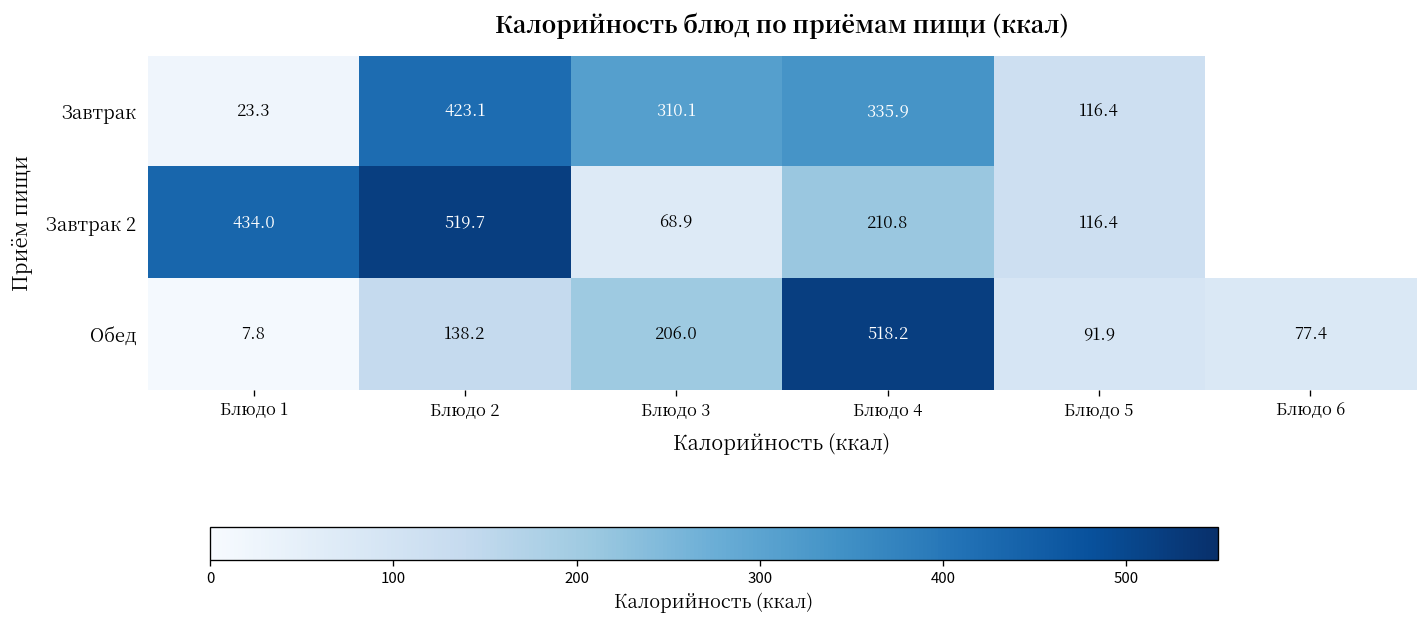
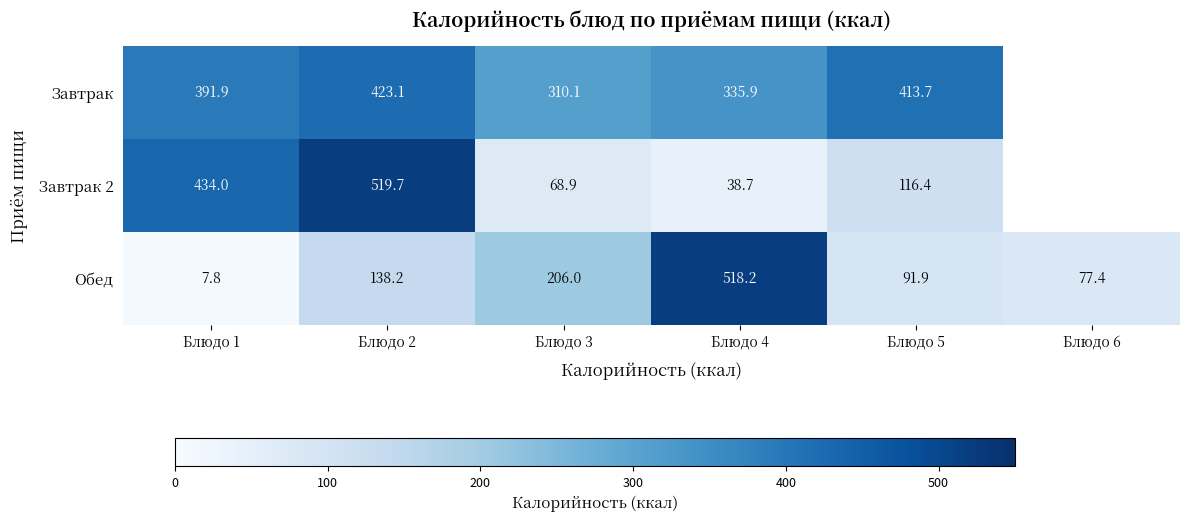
  {
    "Завтрак": {
-     "Блюдо 1": 23.3,
+     "Блюдо 1": 391.9,
      "Блюдо 2": 423.1,
      "Блюдо 3": 310.1,
      "Блюдо 4": 335.9,
-     "Блюдо 5": 116.4
+     "Блюдо 5": 413.7
    },
    "Завтрак 2": {
      "Блюдо 1": 434.0,
      "Блюдо 2": 519.7,
      "Блюдо 3": 68.9,
-     "Блюдо 4": 210.8,
+     "Блюдо 4": 38.7,
      "Блюдо 5": 116.4
    },
    "Обед": {
      "Блюдо 1": 7.8,
      "Блюдо 2": 138.2,
      "Блюдо 3": 206.0,
      "Блюдо 4": 518.2,
      "Блюдо 5": 91.9,
      "Блюдо 6": 77.4
    }
  }
